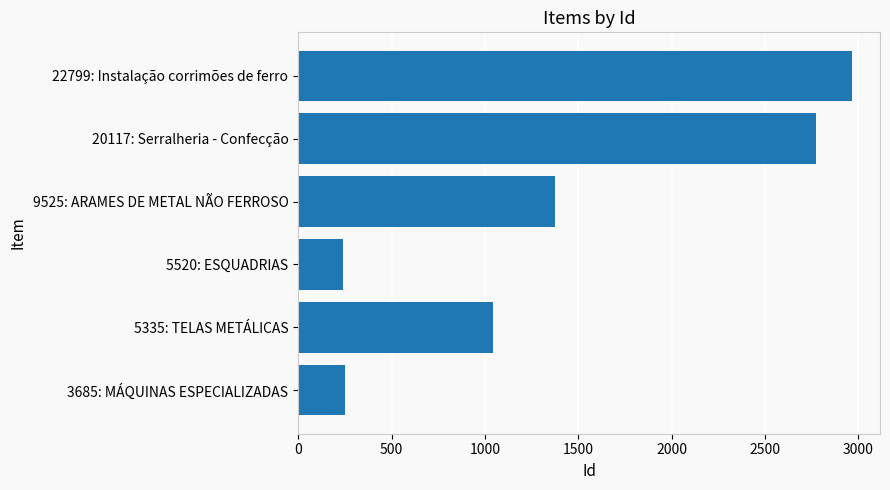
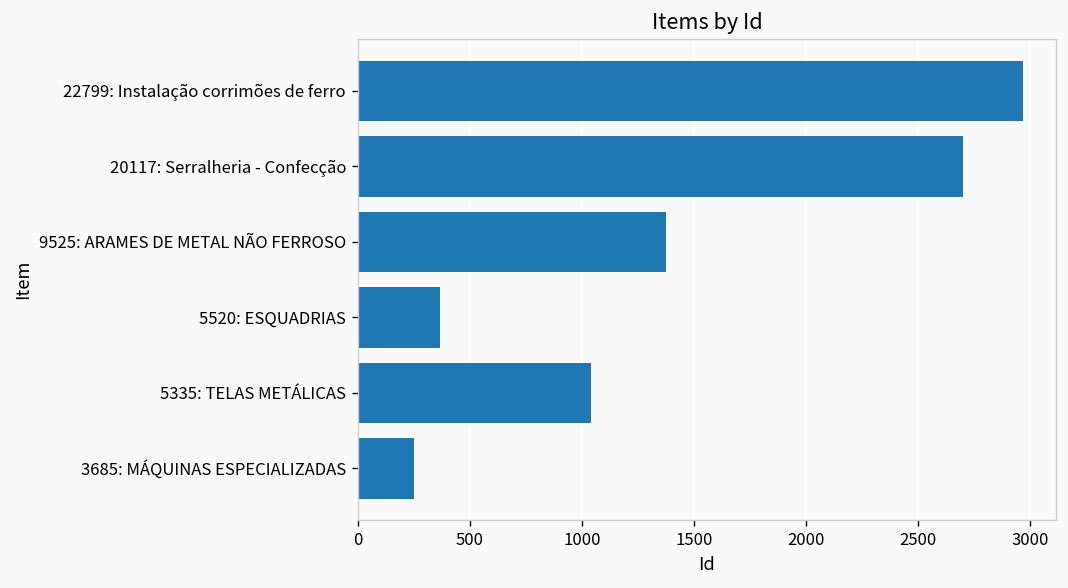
  {
    "22799: Instalação corrimões de ferro": 2970,
-   "20117: Serralheria - Confecção": 2780,
+   "20117: Serralheria - Confecção": 2700,
    "9525: ARAMES DE METAL NÃO FERROSO": 1380,
-   "5520: ESQUADRIAS": 240,
+   "5520: ESQUADRIAS": 370,
    "5335: TELAS METÁLICAS": 1040,
    "3685: MÁQUINAS ESPECIALIZADAS": 250
  }
